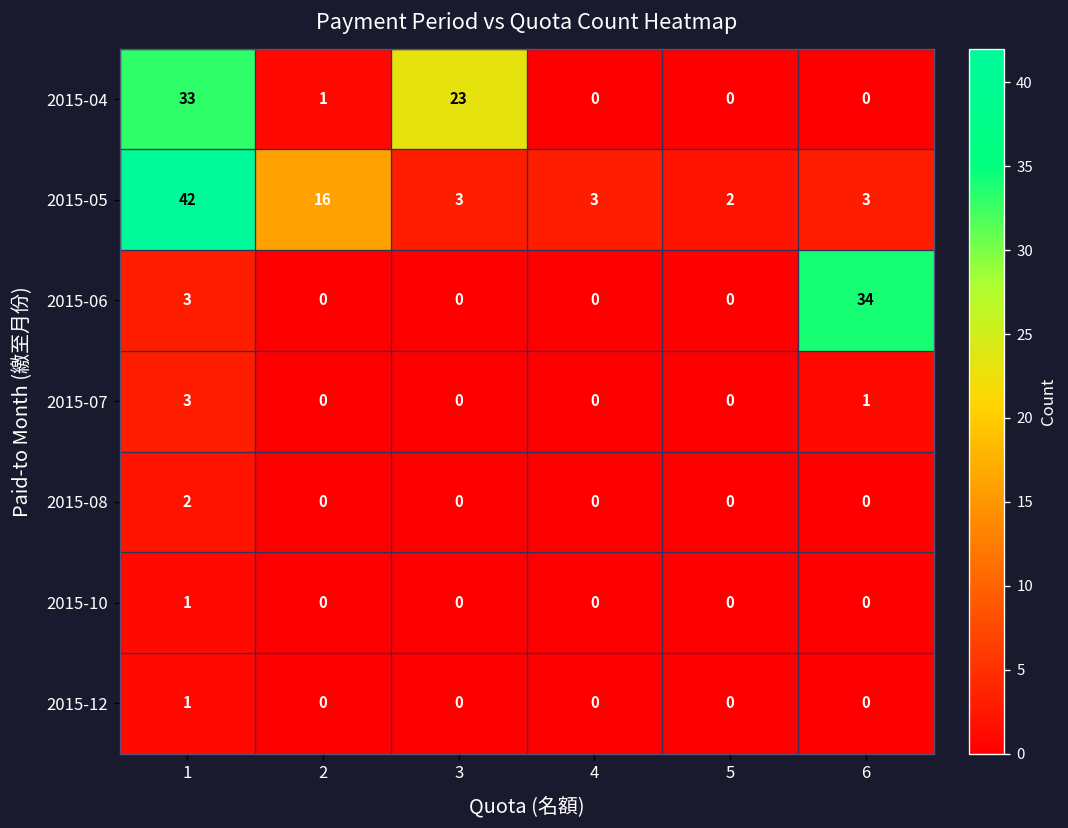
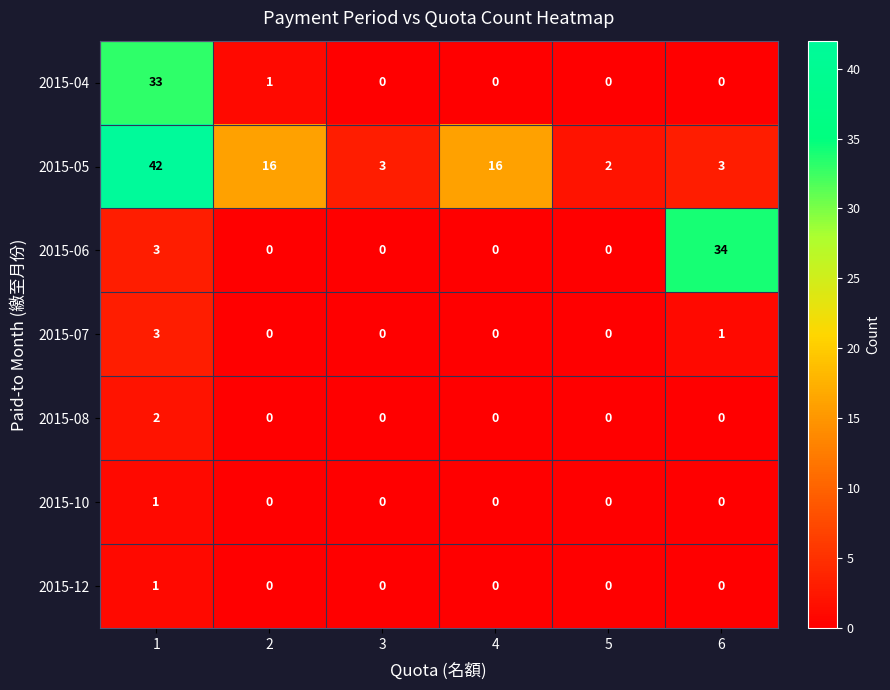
  {
    "2015-04": {
      "1": 33,
      "2": 1,
-     "3": 23,
+     "3": 0,
      "4": 0,
      "5": 0,
      "6": 0
    },
    "2015-05": {
      "1": 42,
      "2": 16,
      "3": 3,
-     "4": 3,
+     "4": 16,
      "5": 2,
      "6": 3
    },
    "2015-06": {
      "1": 3,
      "2": 0,
      "3": 0,
      "4": 0,
      "5": 0,
      "6": 34
    },
    "2015-07": {
      "1": 3,
      "2": 0,
      "3": 0,
      "4": 0,
      "5": 0,
      "6": 1
    },
    "2015-08": {
      "1": 2,
      "2": 0,
      "3": 0,
      "4": 0,
      "5": 0,
      "6": 0
    },
    "2015-10": {
      "1": 1,
      "2": 0,
      "3": 0,
      "4": 0,
      "5": 0,
      "6": 0
    },
    "2015-12": {
      "1": 1,
      "2": 0,
      "3": 0,
      "4": 0,
      "5": 0,
      "6": 0
    }
  }
